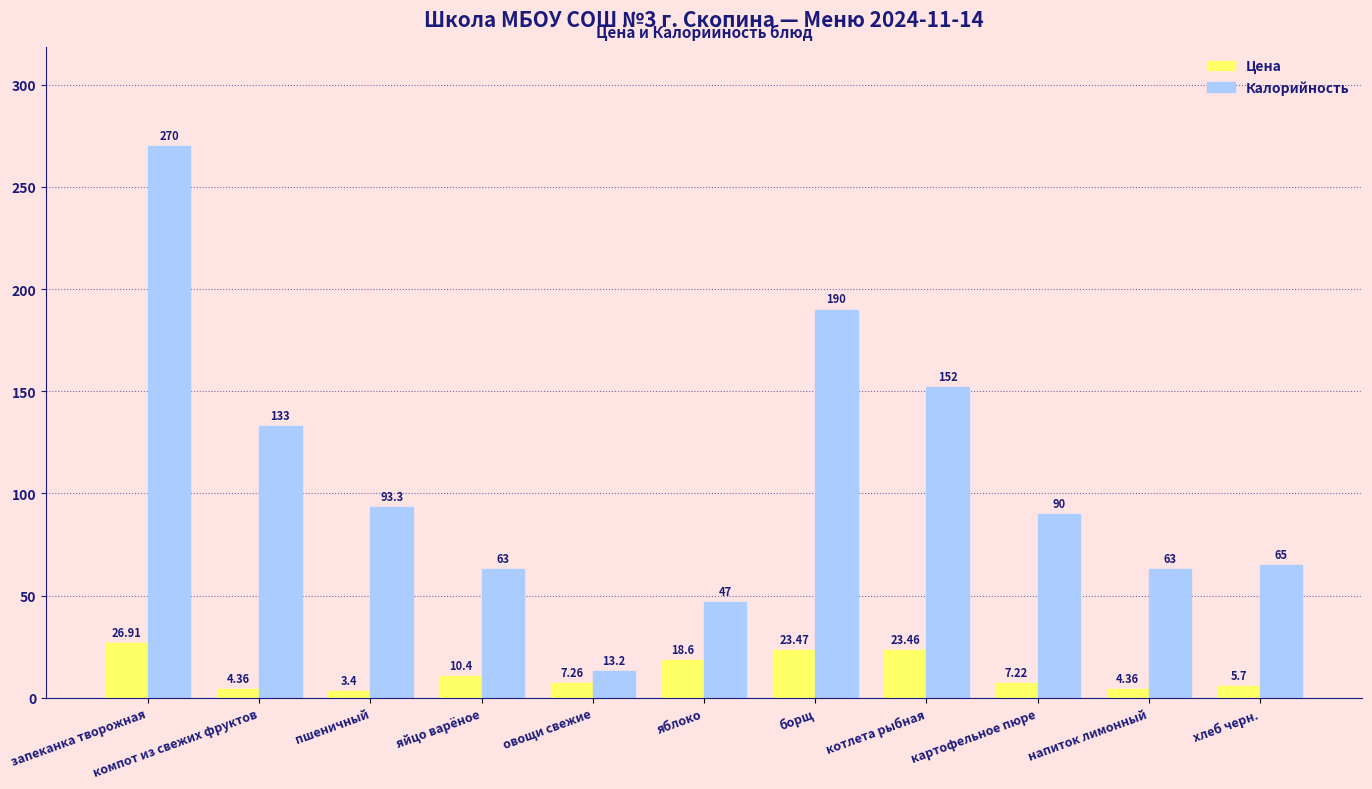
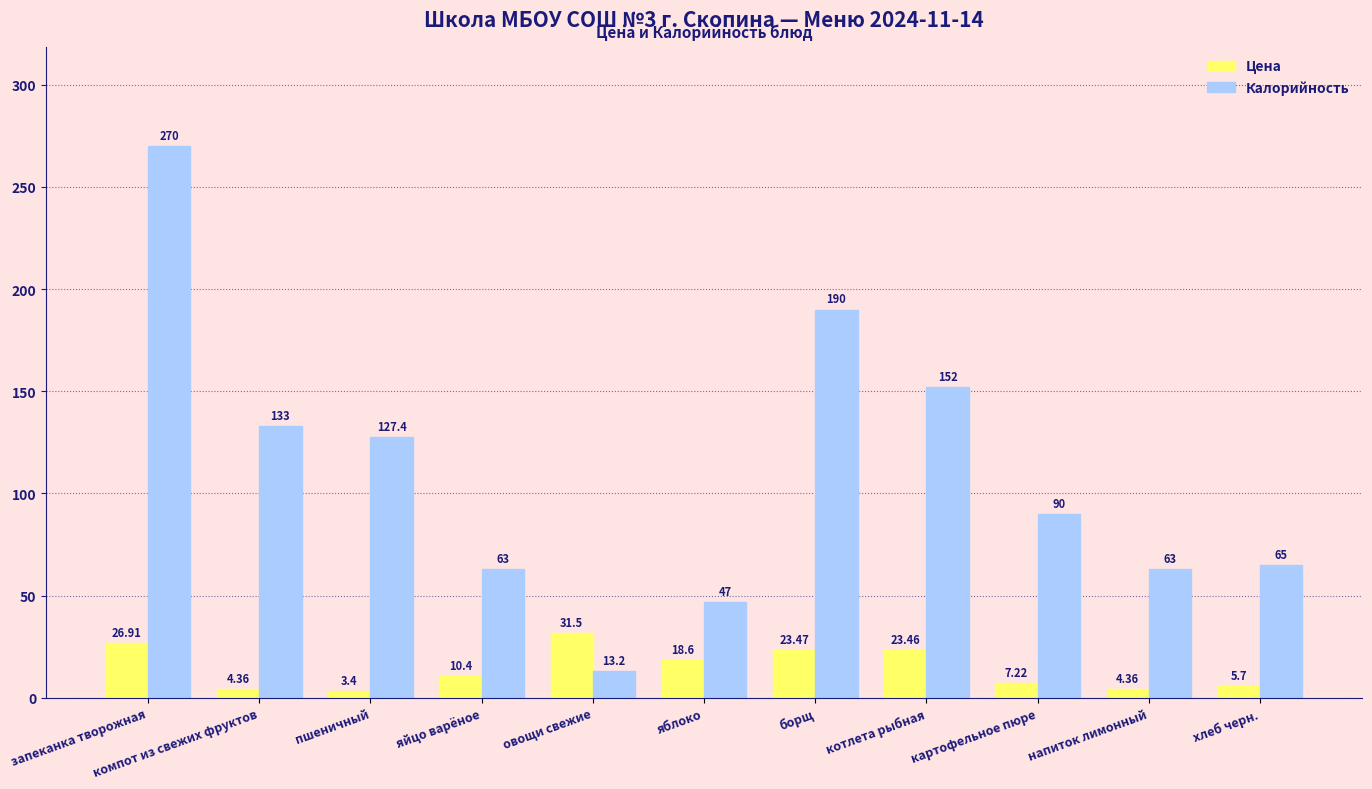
  {
    "Цена": {
      "запеканка творожная": 26.91,
      "компот из свежих фруктов": 4.36,
      "пшеничный": 3.4,
      "яйцо варёное": 10.4,
-     "овощи свежие": 7.26,
+     "овощи свежие": 31.5,
      "яблоко": 18.6,
      "борщ": 23.47,
      "котлета рыбная": 23.46,
      "картофельное пюре": 7.22,
      "напиток лимонный": 4.36,
      "хлеб черн.": 5.7
    },
    "Калорийность": {
      "запеканка творожная": 270,
      "компот из свежих фруктов": 133,
-     "пшеничный": 93.3,
+     "пшеничный": 127.4,
      "яйцо варёное": 63,
      "овощи свежие": 13.2,
      "яблоко": 47,
      "борщ": 190,
      "котлета рыбная": 152,
      "картофельное пюре": 90,
      "напиток лимонный": 63,
      "хлеб черн.": 65
    }
  }
